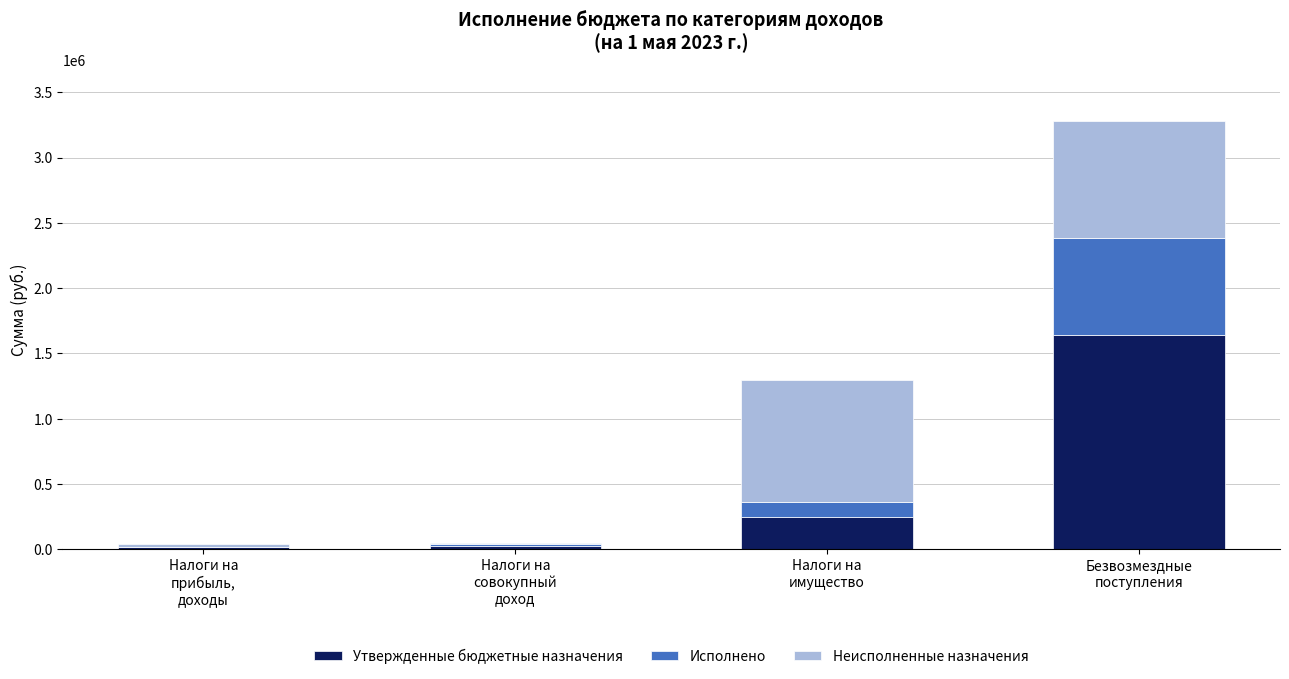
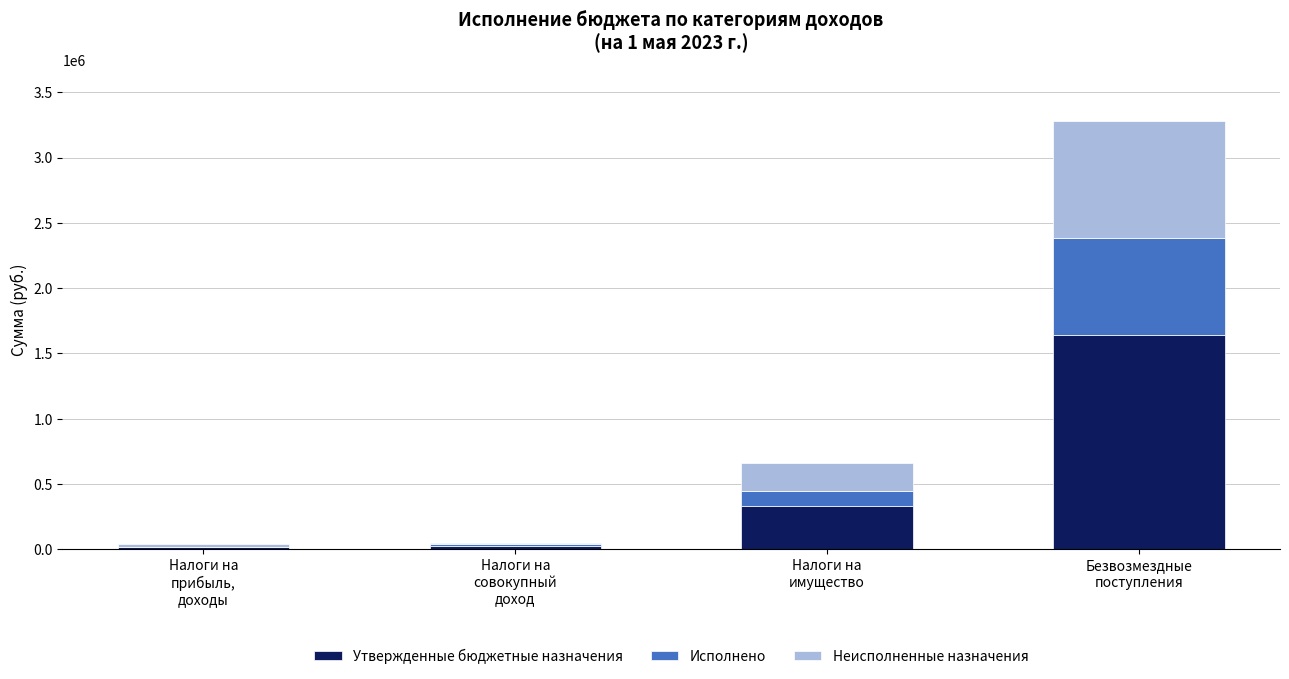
  {
    "Утвержденные бюджетные назначения": {
      "Налоги на прибыль, доходы": 20000,
      "Налоги на совокупный доход": 30000,
-     "Налоги на имущество": 250000,
+     "Налоги на имущество": 330000,
      "Безвозмездные поступления": 1640000
    },
    "Исполнено": {
      "Налоги на имущество": 110000,
      "Безвозмездные поступления": 750000
    },
    "Неисполненные назначения": {
-     "Налоги на имущество": 930000,
+     "Налоги на имущество": 220000,
      "Безвозмездные поступления": 890000
    }
  }
